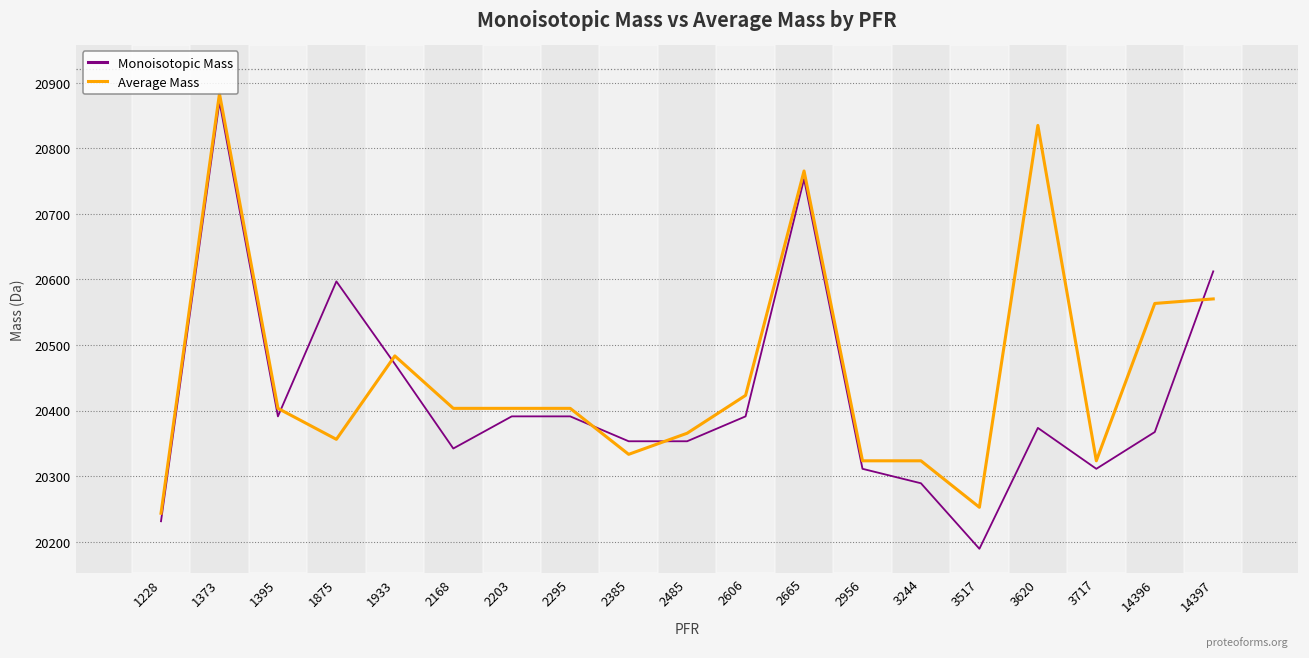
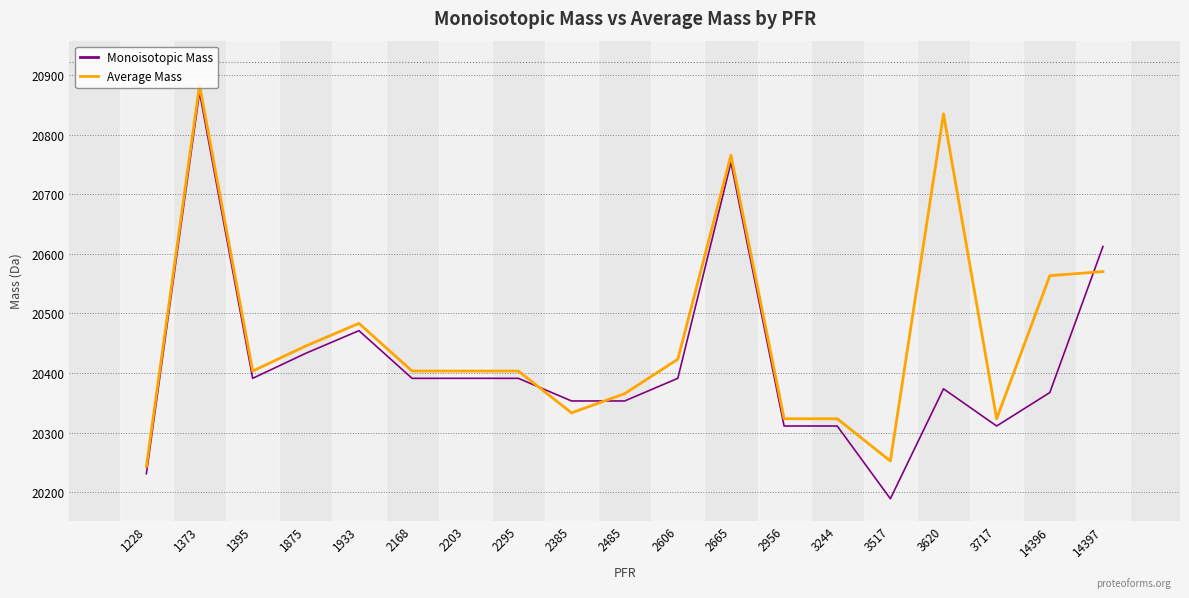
  {
    "Monoisotopic Mass": {
      "1228": 20230,
      "1373": 20870,
      "1395": 20390,
-     "1875": 20600,
+     "1875": 20430,
      "1933": 20470,
-     "2168": 20340,
+     "2168": 20390,
      "2203": 20390,
      "2295": 20390,
      "2385": 20350,
      "2485": 20350,
      "2606": 20390,
      "2665": 20750,
      "2956": 20310,
-     "3244": 20290,
+     "3244": 20310,
      "3517": 20190,
      "3620": 20370,
      "3717": 20310,
      "14396": 20370,
      "14397": 20610
    },
    "Average Mass": {
      "1228": 20240,
      "1395": 20400,
-     "1875": 20360,
+     "1875": 20450,
      "1933": 20480,
      "2168": 20400,
      "2203": 20400,
      "2295": 20400,
      "2385": 20330,
      "2485": 20370,
      "2606": 20420,
      "2665": 20770,
      "2956": 20320,
      "3244": 20320,
      "3517": 20250,
      "3620": 20830,
      "3717": 20320,
      "14396": 20560,
      "14397": 20570
    }
  }
